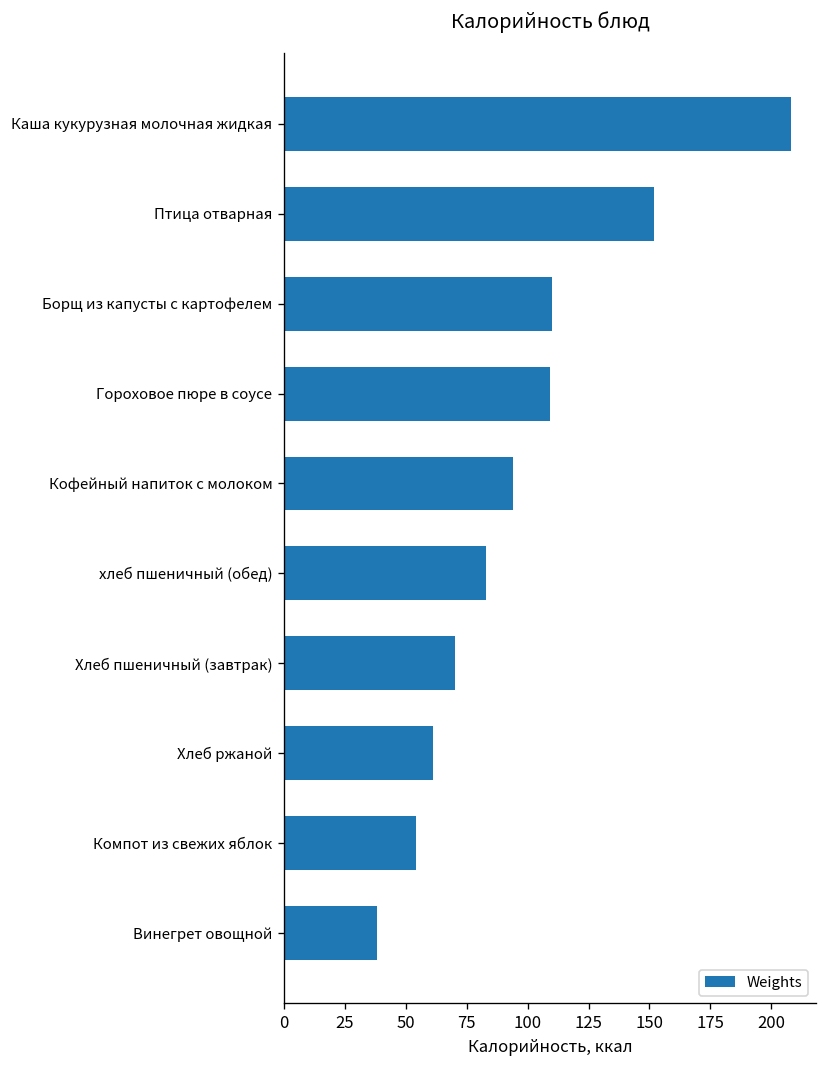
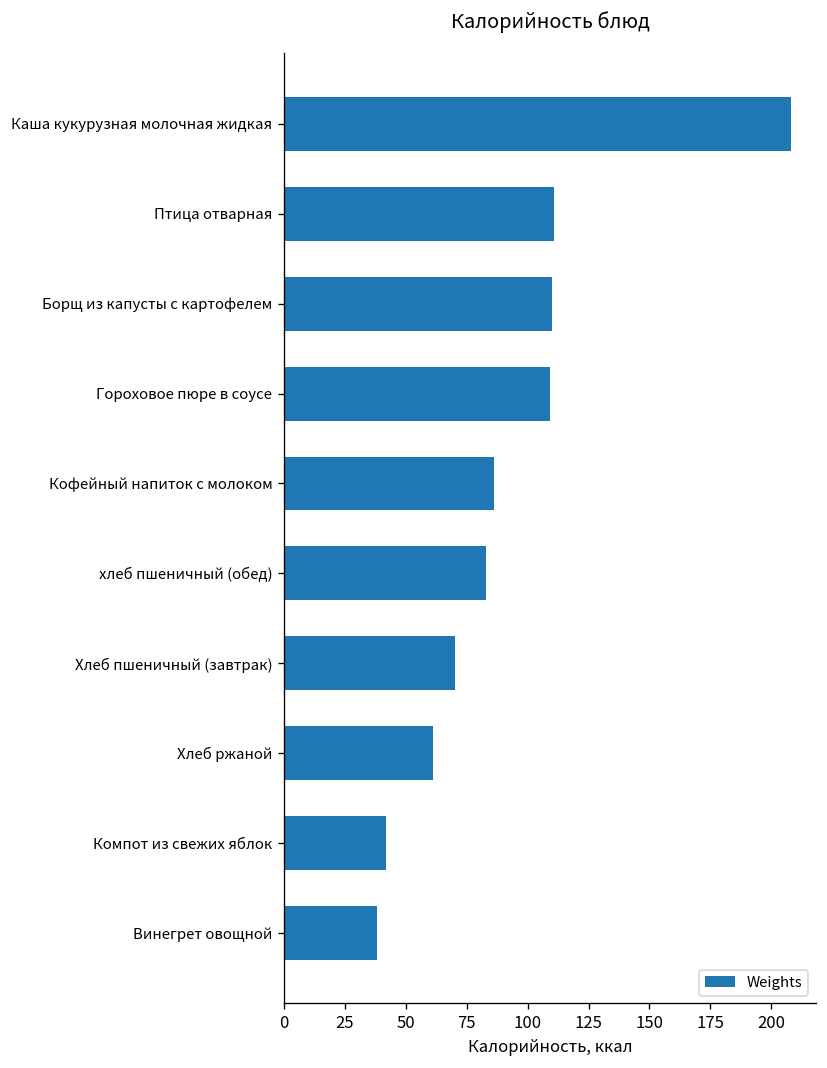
  {
    "Каша кукурузная молочная жидкая": 208,
-   "Птица отварная": 152,
+   "Птица отварная": 111,
    "Борщ из капусты с картофелем": 110,
    "Гороховое пюре в соусе": 109,
-   "Кофейный напиток с молоком": 94,
+   "Кофейный напиток с молоком": 86,
    "хлеб пшеничный (обед)": 83,
    "Хлеб пшеничный (завтрак)": 70,
    "Хлеб ржаной": 61,
-   "Компот из свежих яблок": 54,
+   "Компот из свежих яблок": 42,
    "Винегрет овощной": 38
  }
